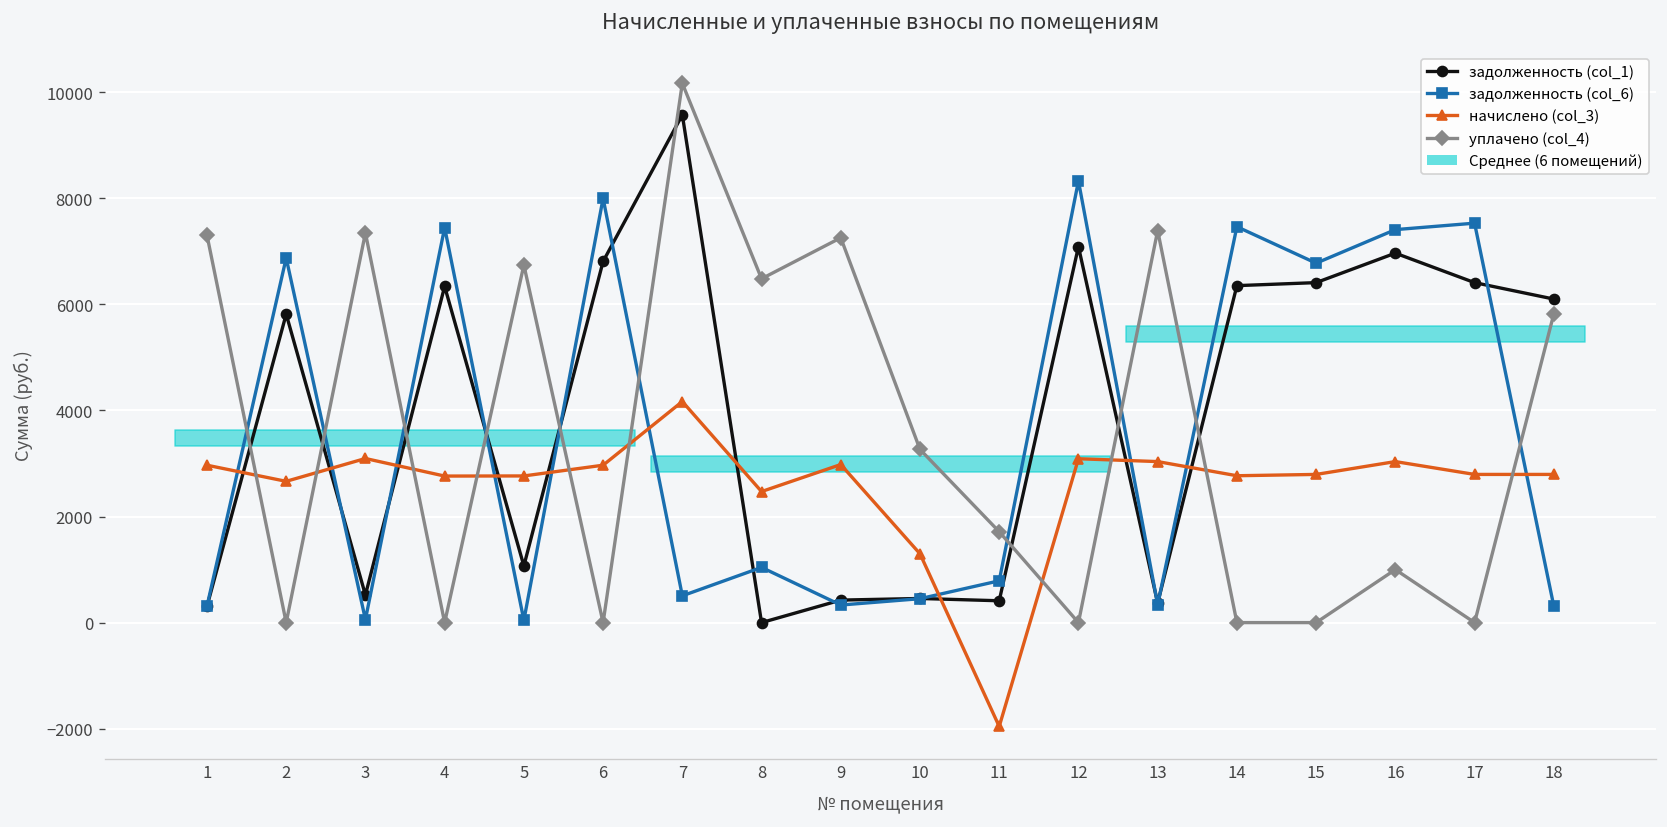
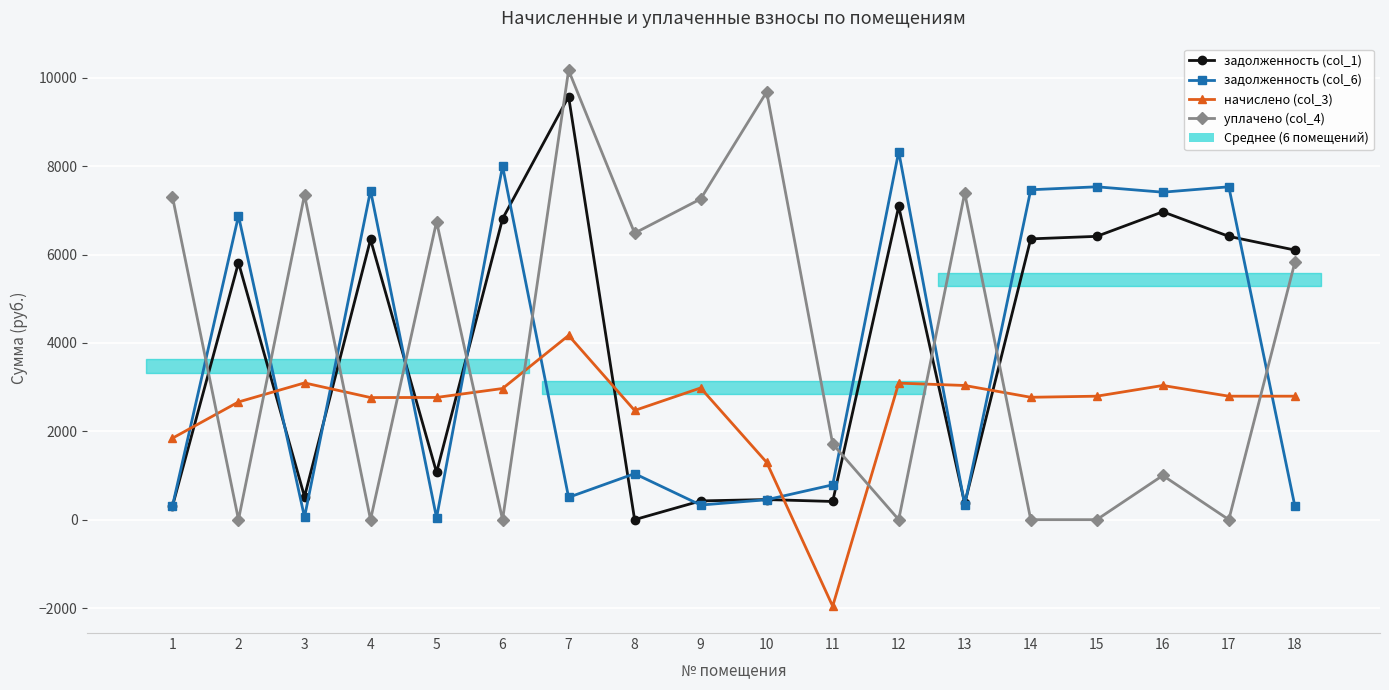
  {
    "задолженность (col_1)": {
      "2": 5800,
      "3": 500,
      "4": 6300,
      "5": 1100,
      "6": 6800,
      "7": 9600,
      "8": 0,
      "9": 400,
      "11": 400,
      "12": 7100,
      "14": 6400,
      "15": 6400,
      "16": 7000,
      "17": 6400,
      "18": 6100
    },
    "задолженность (col_6)": {
      "2": 6900,
      "3": 100,
      "4": 7400,
      "5": 0,
      "6": 8000,
      "7": 500,
      "8": 1000,
      "9": 300,
      "11": 800,
      "12": 8300,
      "14": 7500,
-     "15": 6800,
+     "15": 7500,
      "16": 7400,
      "17": 7500,
      "18": 300
    },
    "начислено (col_3)": {
-     "1": 3000,
+     "1": 1800,
      "2": 2700,
      "3": 3100,
      "4": 2800,
      "5": 2800,
      "6": 3000,
      "7": 4200,
      "8": 2500,
      "9": 3000,
      "10": 1300,
      "11": -2000,
      "12": 3100,
      "13": 3000,
      "14": 2800,
      "15": 2800,
      "16": 3000,
      "17": 2800,
      "18": 2800
    },
    "уплачено (col_4)": {
      "1": 7300,
      "2": 0,
      "3": 7300,
      "4": 0,
      "5": 6700,
      "6": 0,
      "7": 10200,
      "8": 6500,
      "9": 7300,
-     "10": 3300,
+     "10": 9700,
      "11": 1700,
      "12": 0,
      "13": 7400,
      "14": 0,
      "15": 0,
      "16": 1000,
      "17": 0,
      "18": 5800
    }
  }
